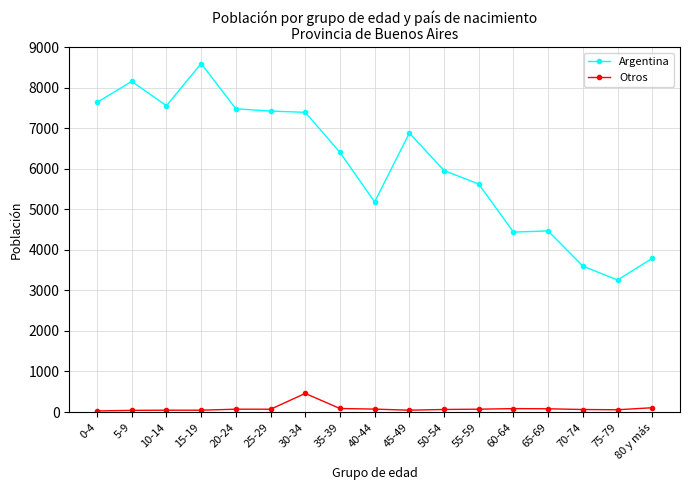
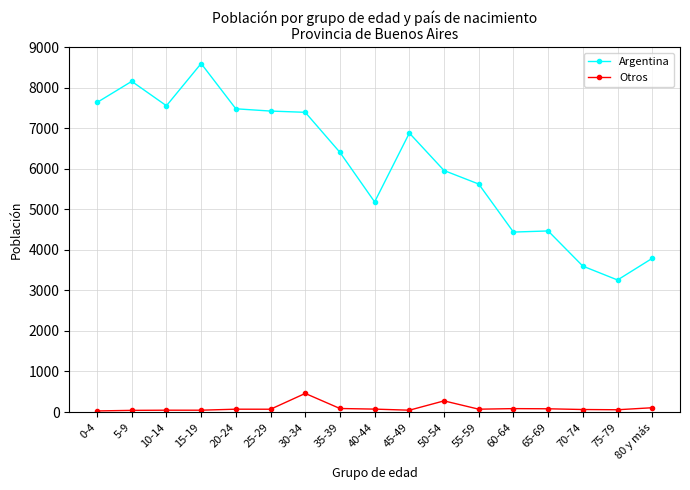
  {
    "Argentina": {
      "0-4": 7600,
      "5-9": 8200,
      "10-14": 7600,
      "15-19": 8600,
      "20-24": 7500,
      "25-29": 7400,
      "30-34": 7400,
      "35-39": 6400,
      "40-44": 5200,
      "45-49": 6900,
      "50-54": 6000,
      "55-59": 5600,
      "60-64": 4400,
      "65-69": 4500,
      "70-74": 3600,
      "75-79": 3300,
      "80 y más": 3800
    },
    "Otros": {
      "0-4": 0,
      "5-9": 0,
      "10-14": 0,
      "15-19": 0,
      "20-24": 100,
      "25-29": 100,
      "30-34": 500,
      "35-39": 100,
      "40-44": 100,
      "45-49": 0,
-     "50-54": 100,
+     "50-54": 300,
      "55-59": 100,
      "60-64": 100,
      "65-69": 100,
      "70-74": 100,
      "75-79": 100,
      "80 y más": 100
    }
  }
